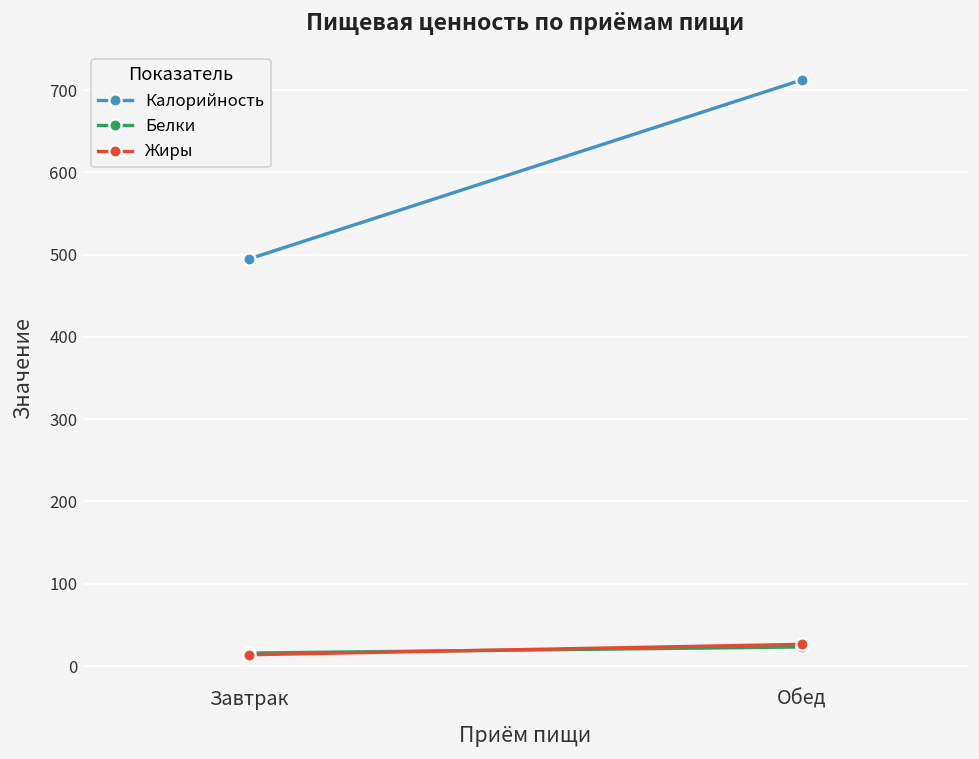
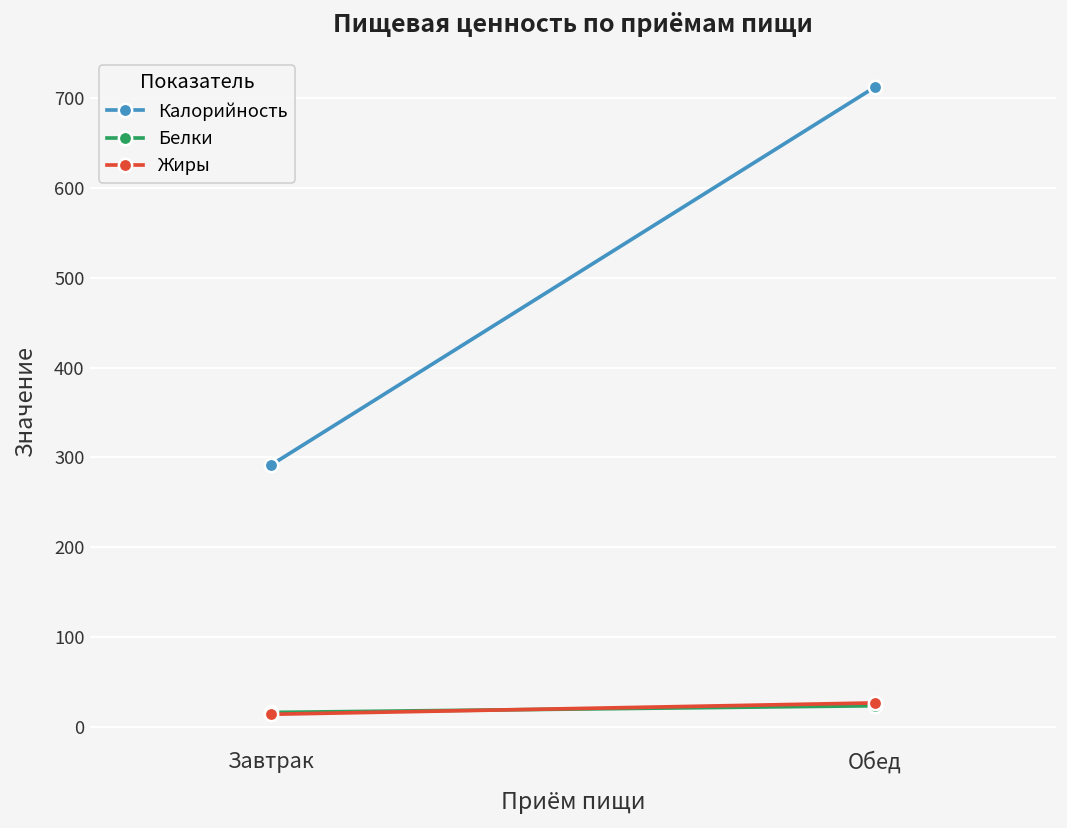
  {
    "Калорийность": {
-     "Завтрак": 490,
+     "Завтрак": 290,
      "Обед": 710
    }
  }
